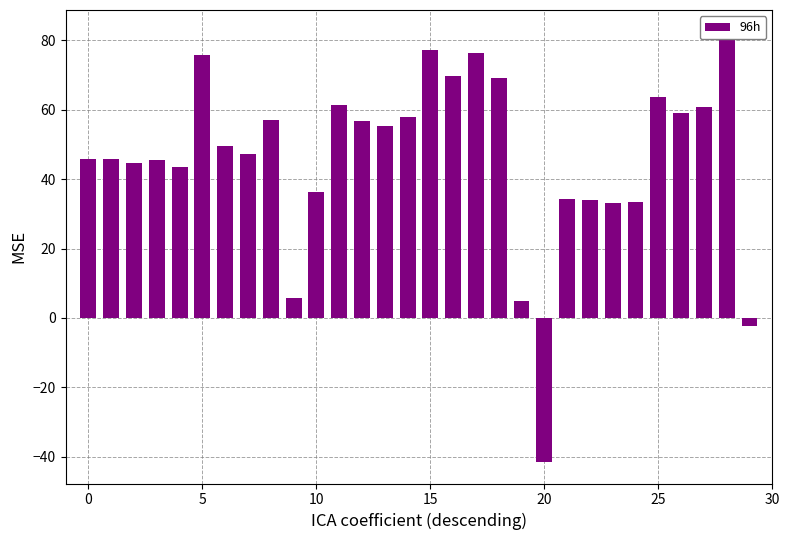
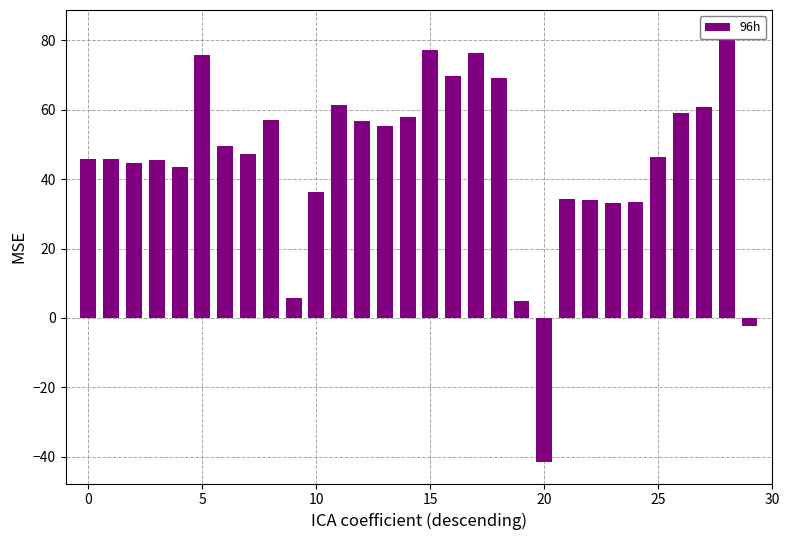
  {
    "0": 46,
    "5": 76,
    "10": 36,
    "15": 77,
    "20": -41,
-   "25": 64
+   "25": 46
  }
